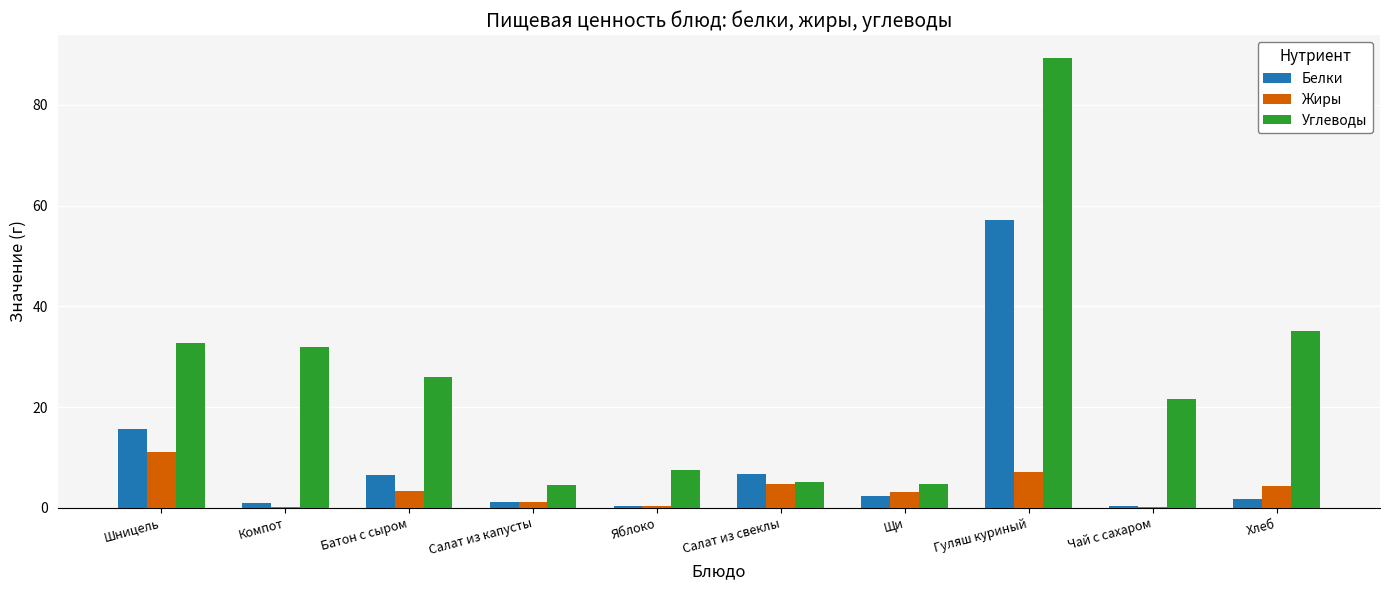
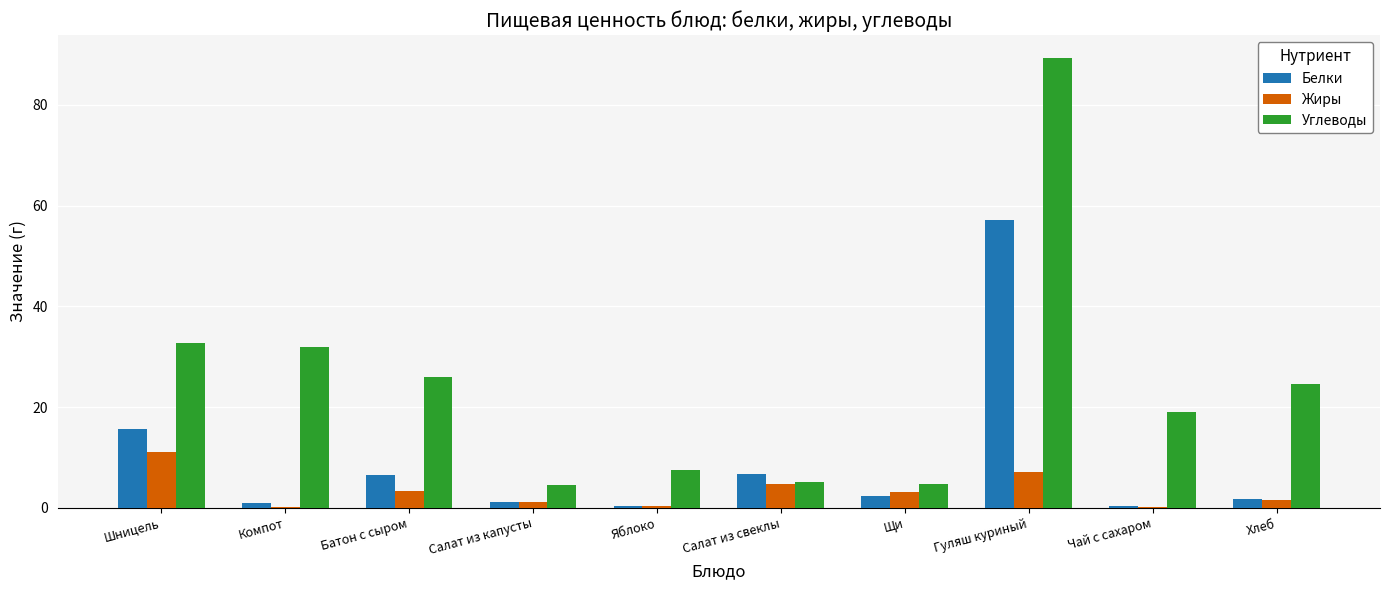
  {
    "Белки": {
      "Шницель": 16,
      "Компот": 1,
      "Батон с сыром": 6,
      "Салат из капусты": 1,
      "Салат из свеклы": 7,
      "Щи": 2,
      "Гуляш куриный": 57,
      "Хлеб": 2
    },
    "Жиры": {
      "Шницель": 11,
      "Батон с сыром": 3,
      "Салат из капусты": 1,
      "Салат из свеклы": 5,
      "Щи": 3,
      "Гуляш куриный": 7,
-     "Хлеб": 4
+     "Хлеб": 2
    },
    "Углеводы": {
      "Шницель": 33,
      "Компот": 32,
      "Батон с сыром": 26,
      "Салат из капусты": 5,
      "Яблоко": 7,
      "Салат из свеклы": 5,
      "Щи": 5,
      "Гуляш куриный": 89,
-     "Чай с сахаром": 22,
-     "Хлеб": 35
+     "Чай с сахаром": 19,
+     "Хлеб": 25
    }
  }
